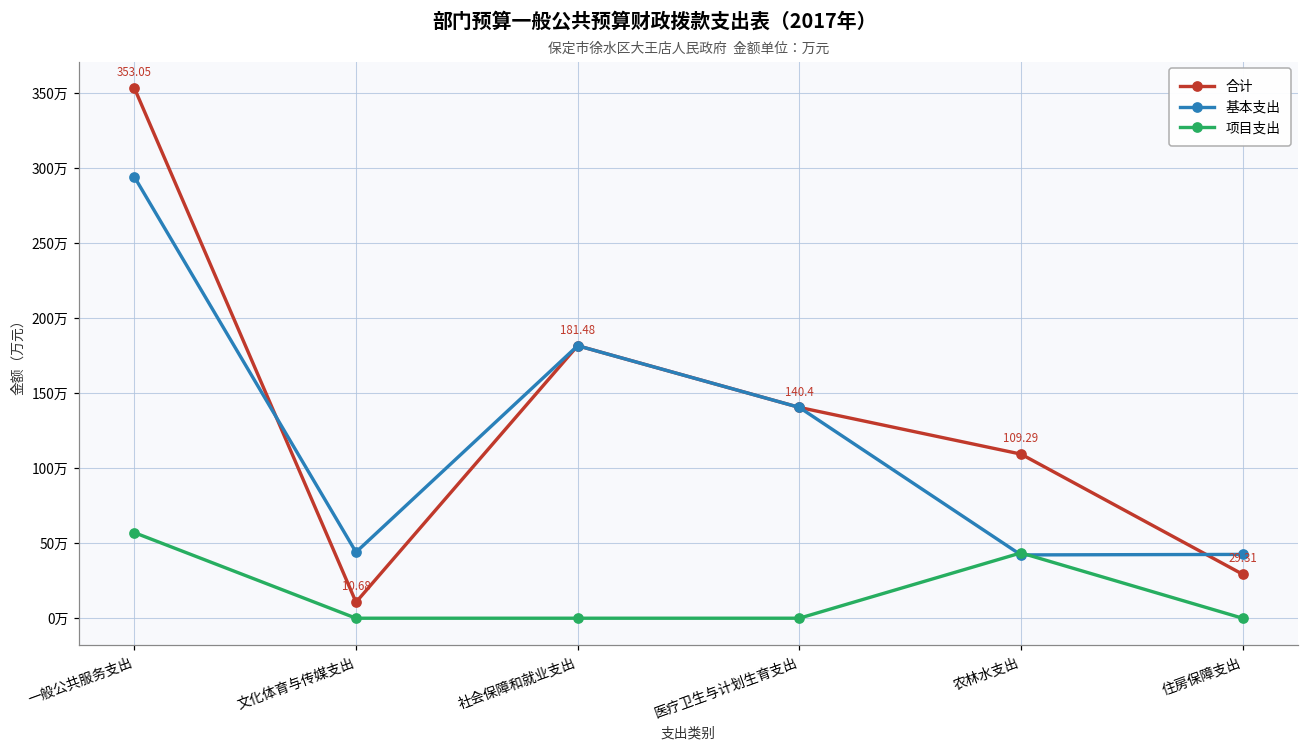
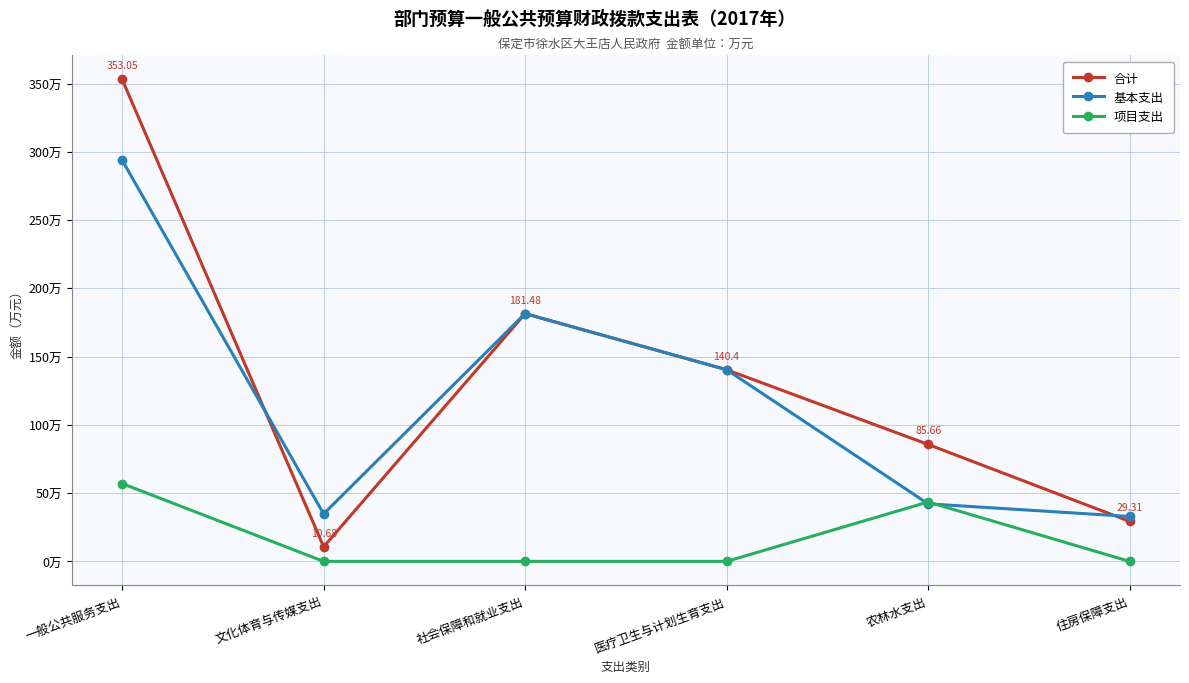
  {
    "合计": {
      "一般公共服务支出": "353.05",
      "文化体育与传媒支出": "10.68",
-     "农林水支出": "109.29",
+     "农林水支出": "85.66",
      "住房保障支出": "29.31"
    },
    "基本支出": {
      "一般公共服务支出": "294万",
-     "文化体育与传媒支出": "44万",
-     "住房保障支出": "42万"
+     "文化体育与传媒支出": "35万",
+     "住房保障支出": "33万"
    },
    "项目支出": {
      "一般公共服务支出": "57万",
      "文化体育与传媒支出": "0万",
      "社会保障和就业支出": "0万",
      "医疗卫生与计划生育支出": "0万",
      "住房保障支出": "0万"
    }
  }
